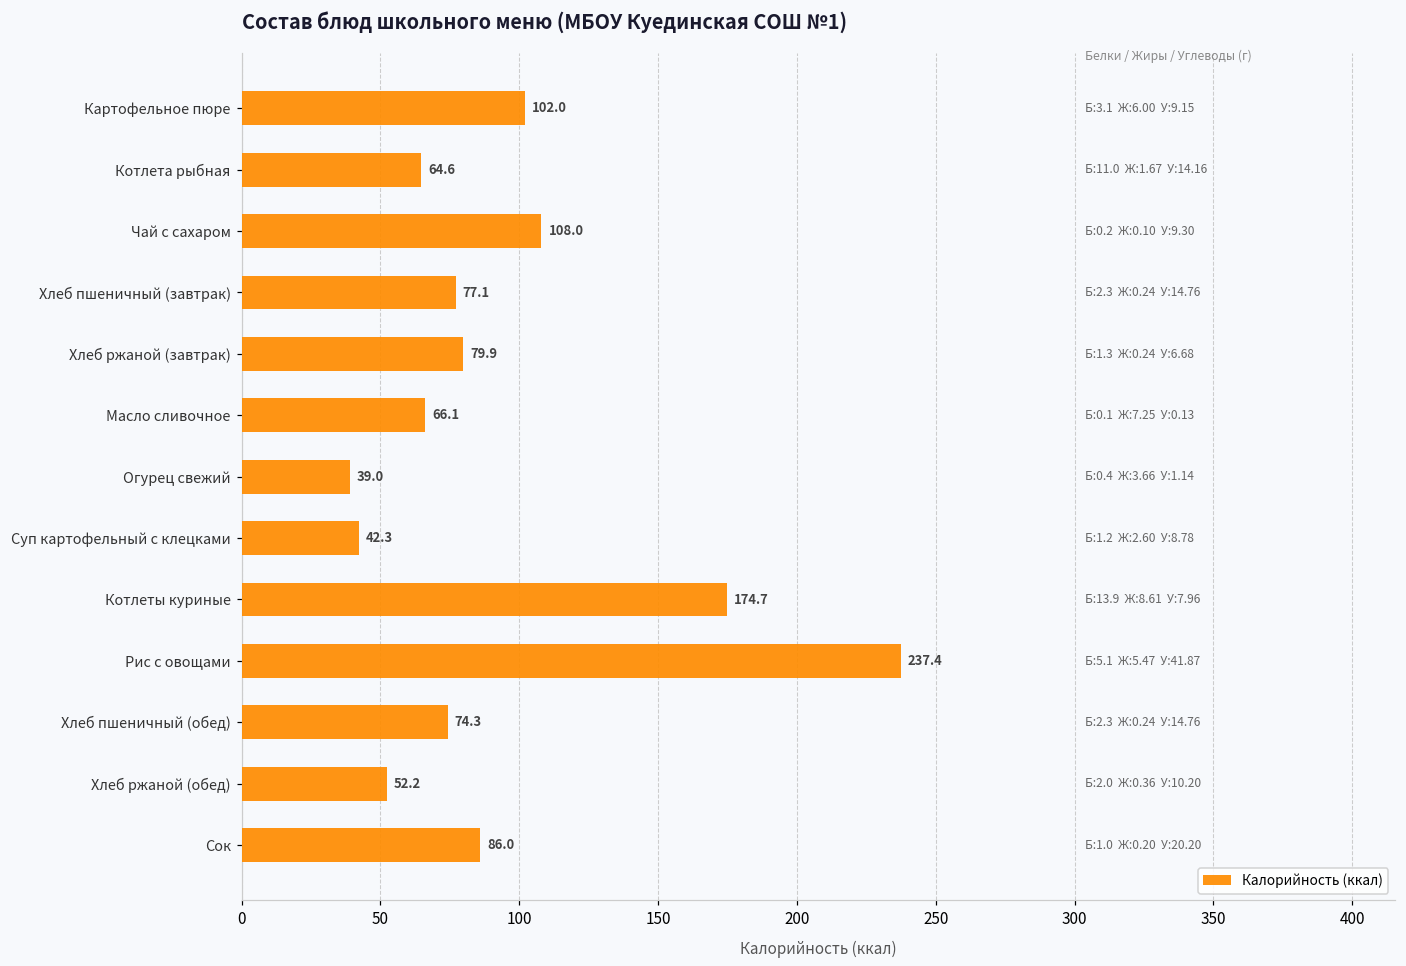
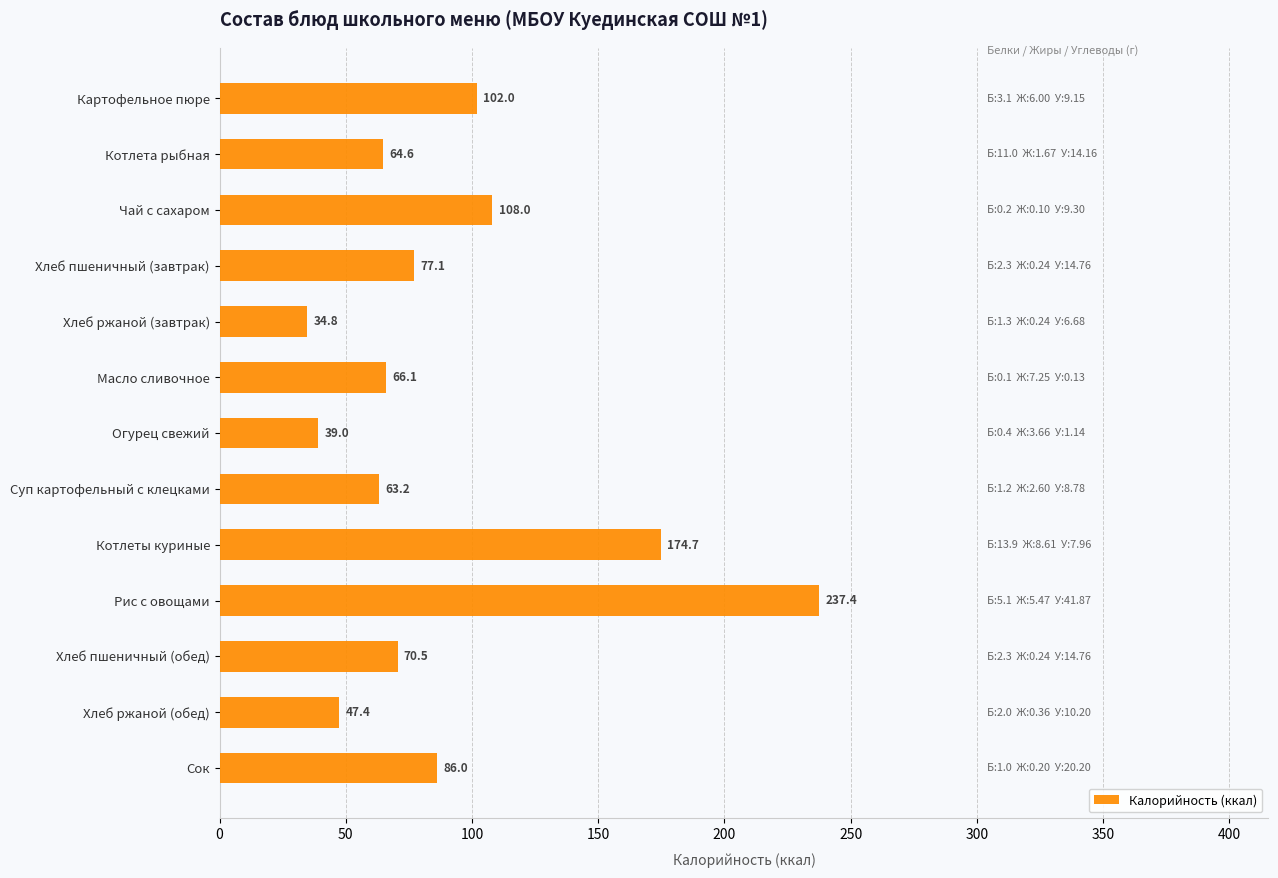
  {
    "Картофельное пюре": 102.0,
    "Котлета рыбная": 64.6,
    "Чай с сахаром": 108.0,
    "Хлеб пшеничный (завтрак)": 77.1,
-   "Хлеб ржаной (завтрак)": 79.9,
+   "Хлеб ржаной (завтрак)": 34.8,
    "Масло сливочное": 66.1,
    "Огурец свежий": 39.0,
-   "Суп картофельный с клецками": 42.3,
+   "Суп картофельный с клецками": 63.2,
    "Котлеты куриные": 174.7,
    "Рис с овощами": 237.4,
-   "Хлеб пшеничный (обед)": 74.3,
-   "Хлеб ржаной (обед)": 52.2,
+   "Хлеб пшеничный (обед)": 70.5,
+   "Хлеб ржаной (обед)": 47.4,
    "Сок": 86.0
  }
